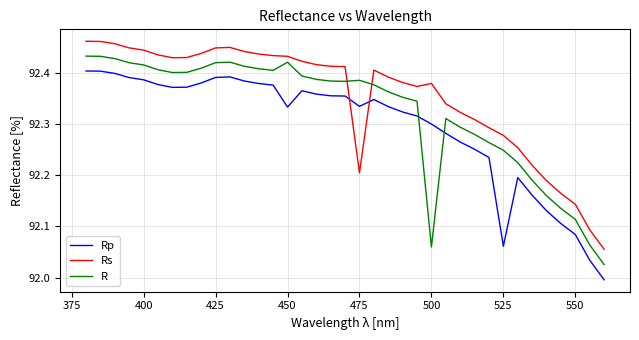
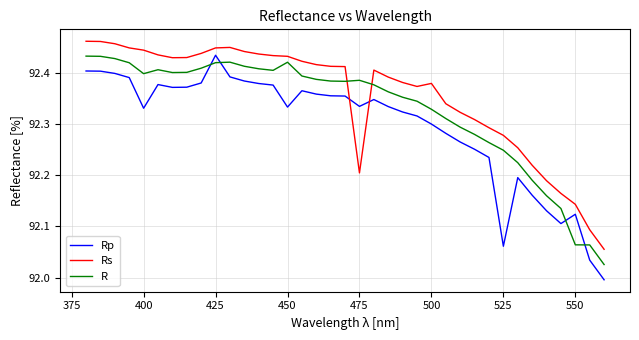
  {
    "Rp": {
-     "400": 92.39,
-     "425": 92.39,
+     "400": 92.33,
+     "425": 92.43,
      "450": 92.33,
      "475": 92.33,
      "500": 92.30,
      "525": 92.06,
-     "550": 92.08
+     "550": 92.12
    },
    "Rs": {
      "400": 92.44,
      "425": 92.45,
      "450": 92.43,
      "475": 92.20,
      "500": 92.38,
      "525": 92.28,
      "550": 92.14
    },
    "R": {
-     "400": 92.41,
+     "400": 92.40,
      "425": 92.42,
      "450": 92.42,
      "475": 92.38,
-     "500": 92.06,
+     "500": 92.33,
      "525": 92.25,
-     "550": 92.11
+     "550": 92.06
    }
  }
